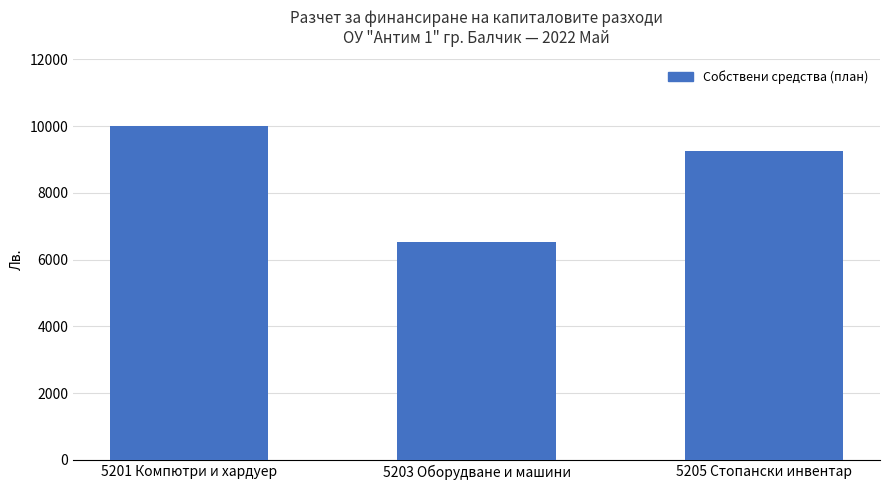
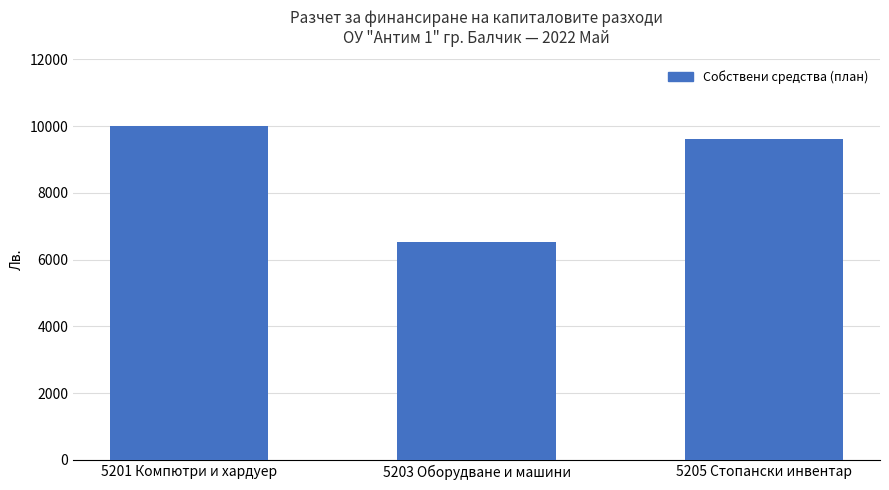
  {
    "5201 Компютри и хардуер": 10000,
    "5203 Оборудване и машини": 6500,
-   "5205 Стопански инвентар": 9300
+   "5205 Стопански инвентар": 9600
  }
